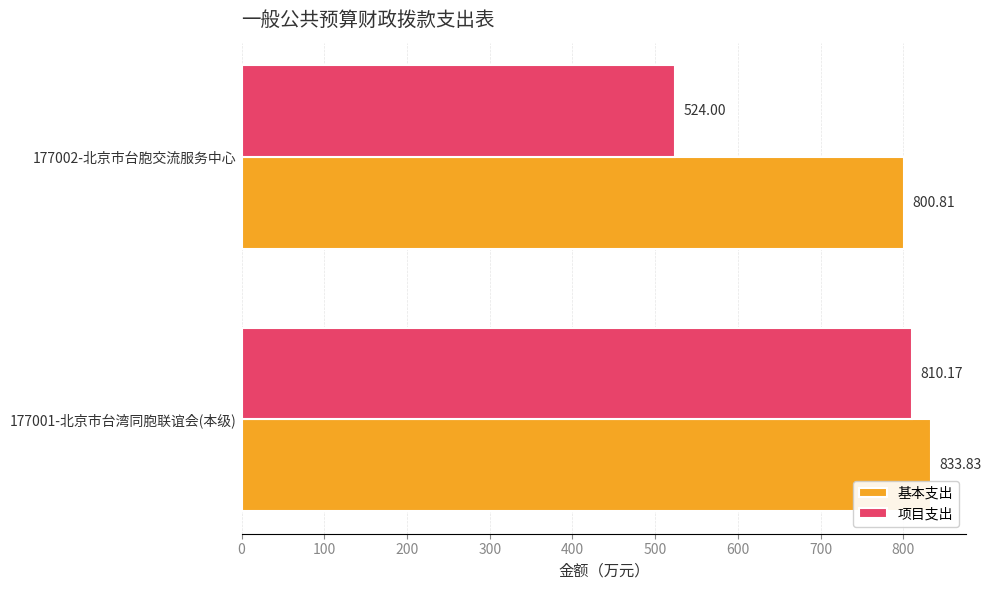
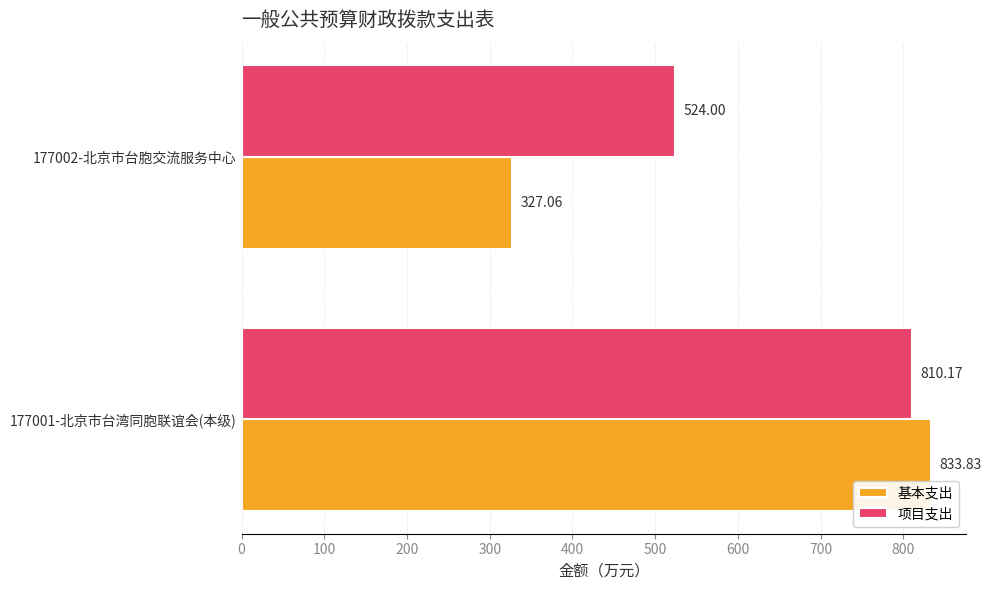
  {
    "基本支出": {
-     "177002-北京市台胞交流服务中心": 800.81,
+     "177002-北京市台胞交流服务中心": 327.06,
      "177001-北京市台湾同胞联谊会(本级)": 833.83
    },
    "项目支出": {
      "177002-北京市台胞交流服务中心": 524.00,
      "177001-北京市台湾同胞联谊会(本级)": 810.17
    }
  }
